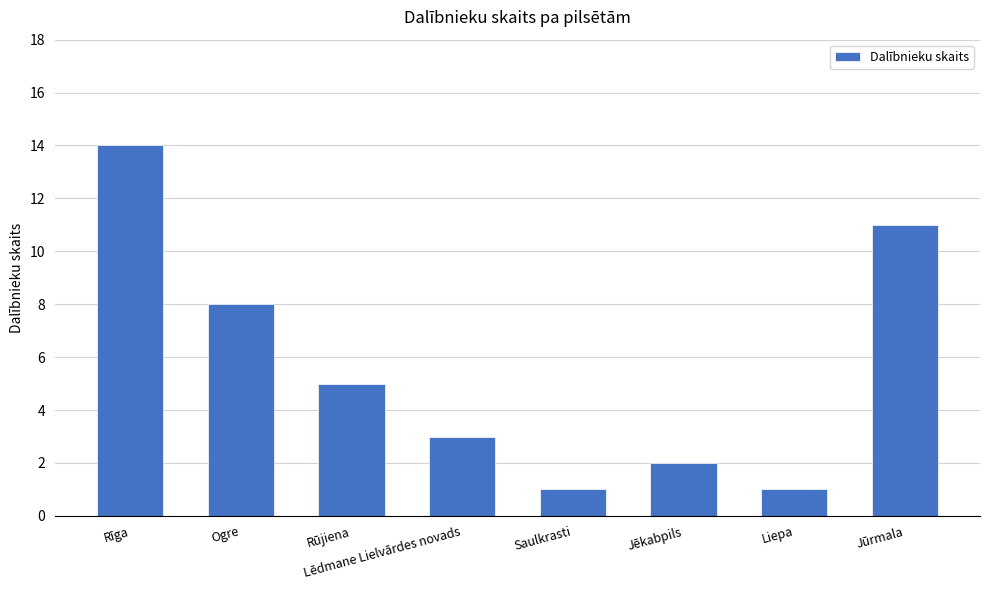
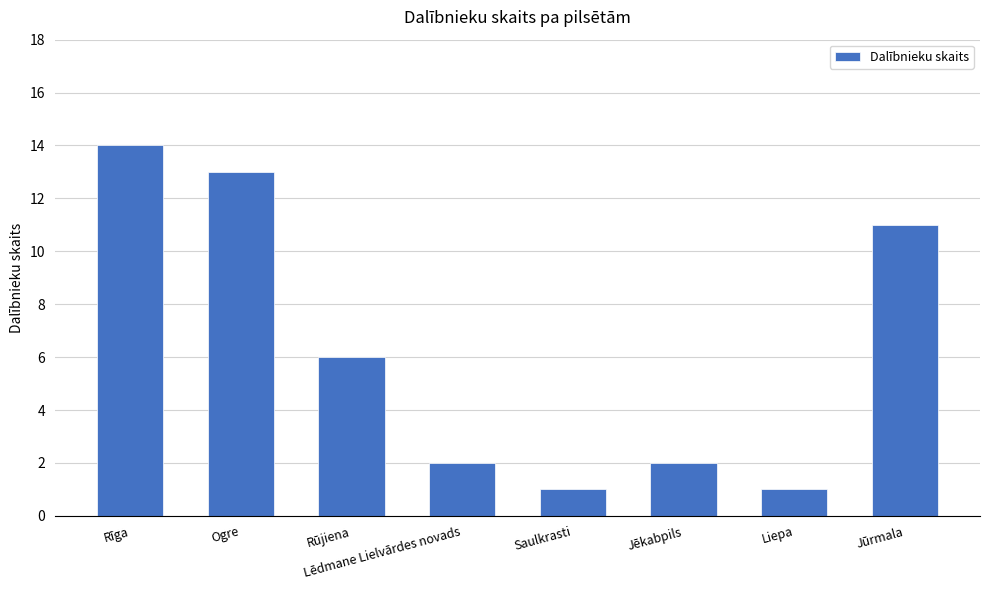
  {
    "Rīga": 14,
-   "Ogre": 8,
-   "Rūjiena": 5,
-   "Lēdmane Lielvārdes novads": 3,
+   "Ogre": 13,
+   "Rūjiena": 6,
+   "Lēdmane Lielvārdes novads": 2,
    "Saulkrasti": 1,
    "Jēkabpils": 2,
    "Liepa": 1,
    "Jūrmala": 11
  }
